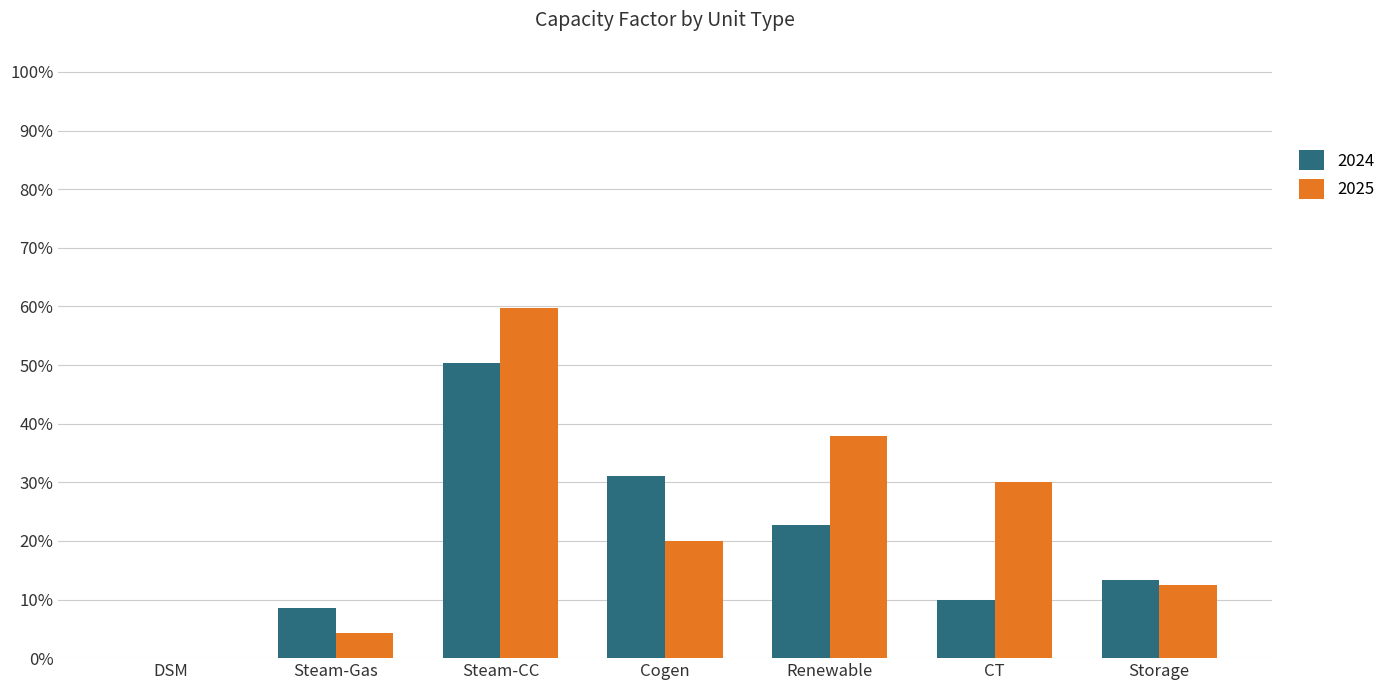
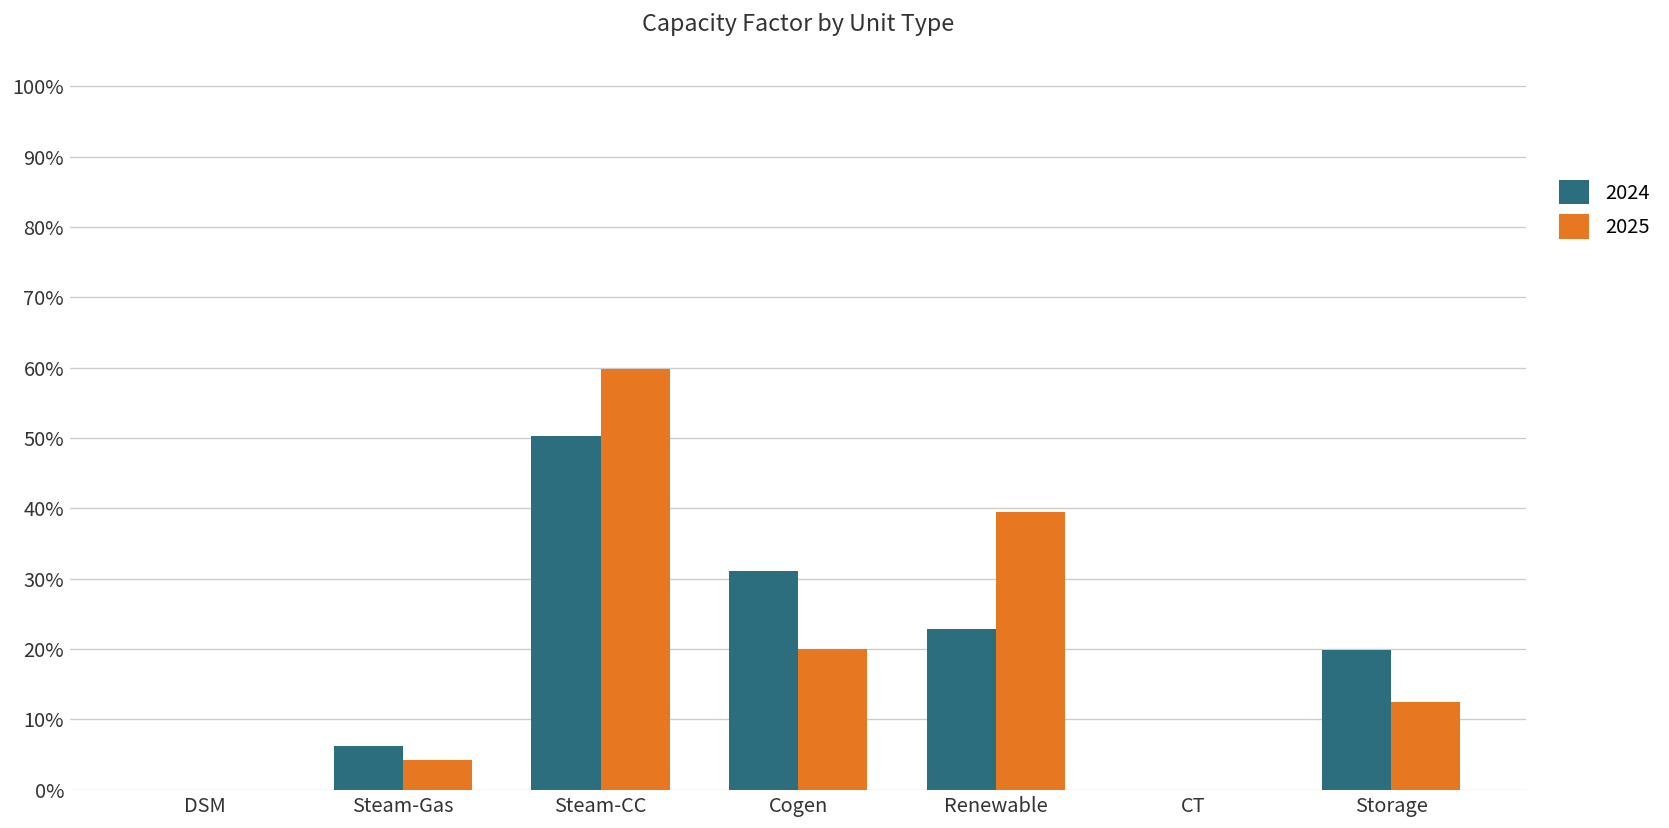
  {
    "2024": {
-     "Steam-Gas": "9%",
+     "Steam-Gas": "6%",
      "Steam-CC": "50%",
      "Cogen": "31%",
      "Renewable": "23%",
-     "CT": "10%",
-     "Storage": "13%"
+     "CT": "0%",
+     "Storage": "20%"
    },
    "2025": {
      "Steam-Gas": "4%",
      "Steam-CC": "60%",
      "Cogen": "20%",
-     "Renewable": "38%",
-     "CT": "30%",
+     "Renewable": "40%",
+     "CT": "0%",
      "Storage": "12%"
    }
  }
